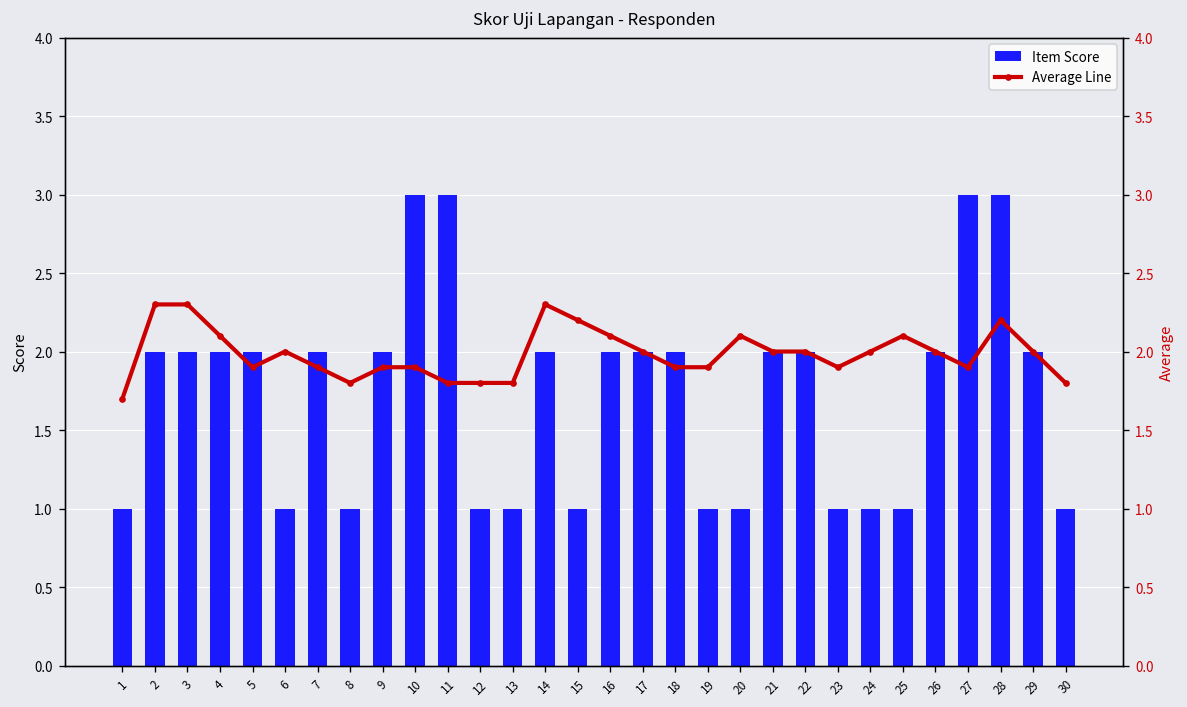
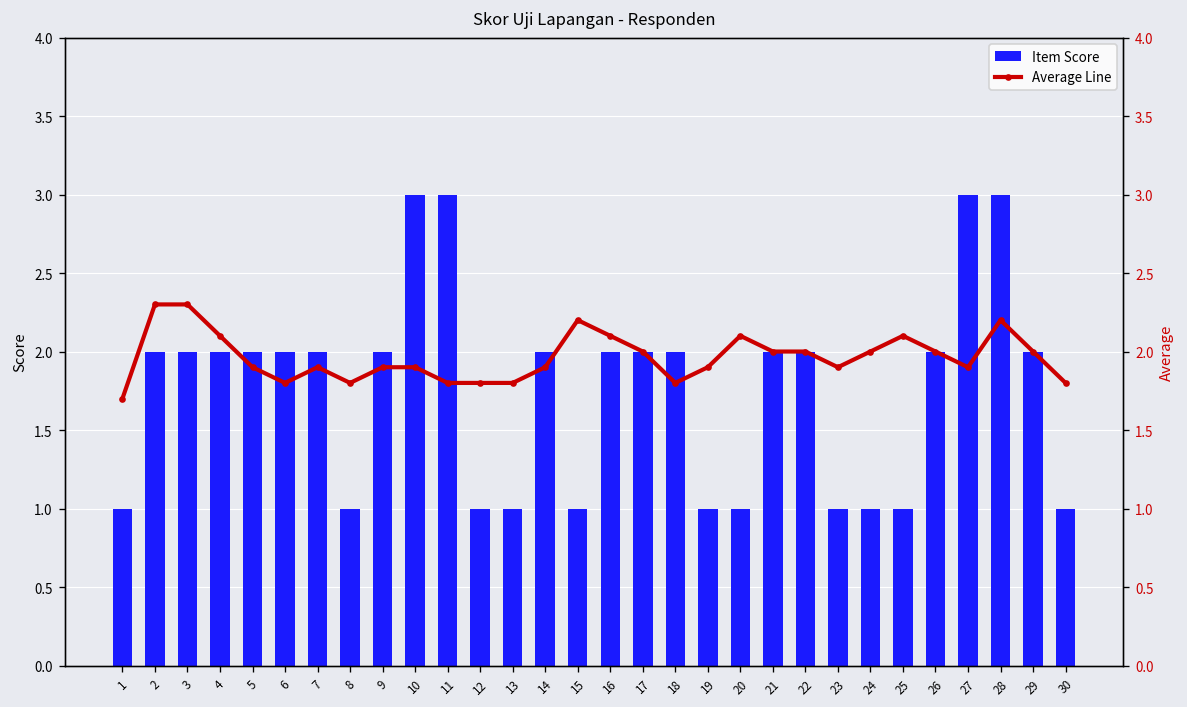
  {
    "Item Score": {
      "1": 1,
      "2": 2,
      "3": 2,
      "4": 2,
      "5": 2,
-     "6": 1,
+     "6": 2,
      "7": 2,
      "8": 1,
      "9": 2,
      "10": 3,
      "11": 3,
      "12": 1,
      "13": 1,
      "14": 2,
      "15": 1,
      "16": 2,
      "17": 2,
      "18": 2,
      "19": 1,
      "20": 1,
      "21": 2,
      "22": 2,
      "23": 1,
      "24": 1,
      "25": 1,
      "26": 2,
      "27": 3,
      "28": 3,
      "29": 2,
      "30": 1
    },
    "Average Line": {
      "1": 1.7,
      "2": 2.3,
      "3": 2.3,
      "4": 2.1,
      "5": 1.9,
-     "6": 2.0,
+     "6": 1.8,
      "7": 1.9,
      "8": 1.8,
      "9": 1.9,
      "10": 1.9,
      "11": 1.8,
      "12": 1.8,
      "13": 1.8,
-     "14": 2.3,
+     "14": 1.9,
      "15": 2.2,
      "16": 2.1,
      "17": 2.0,
-     "18": 1.9,
+     "18": 1.8,
      "19": 1.9,
      "20": 2.1,
      "21": 2.0,
      "22": 2.0,
      "23": 1.9,
      "24": 2.0,
      "25": 2.1,
      "26": 2.0,
      "27": 1.9,
      "28": 2.2,
      "29": 2.0,
      "30": 1.8
    }
  }
